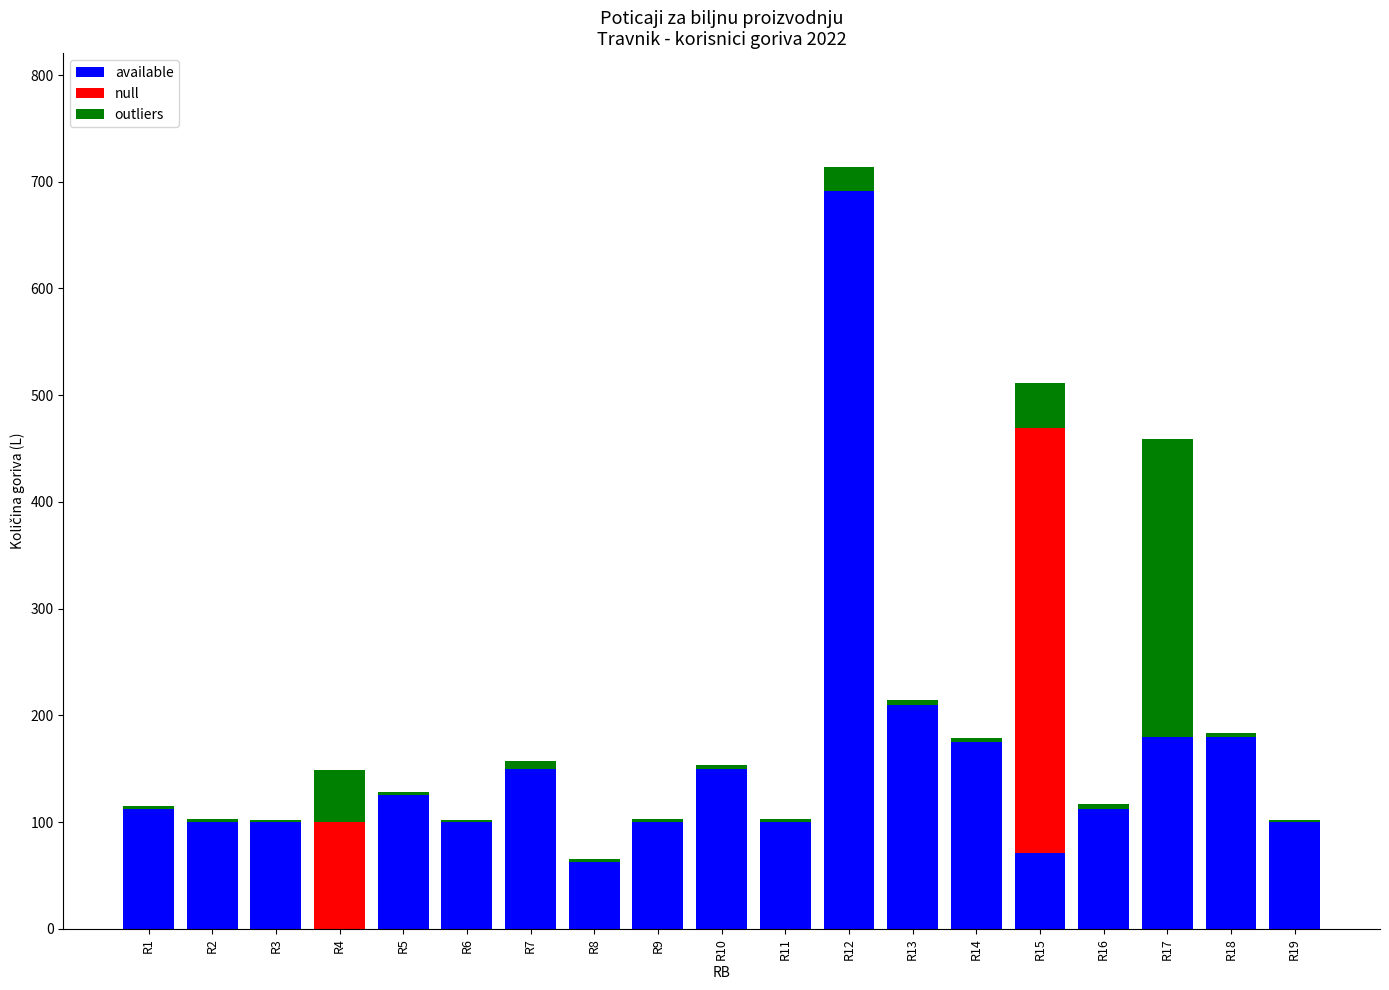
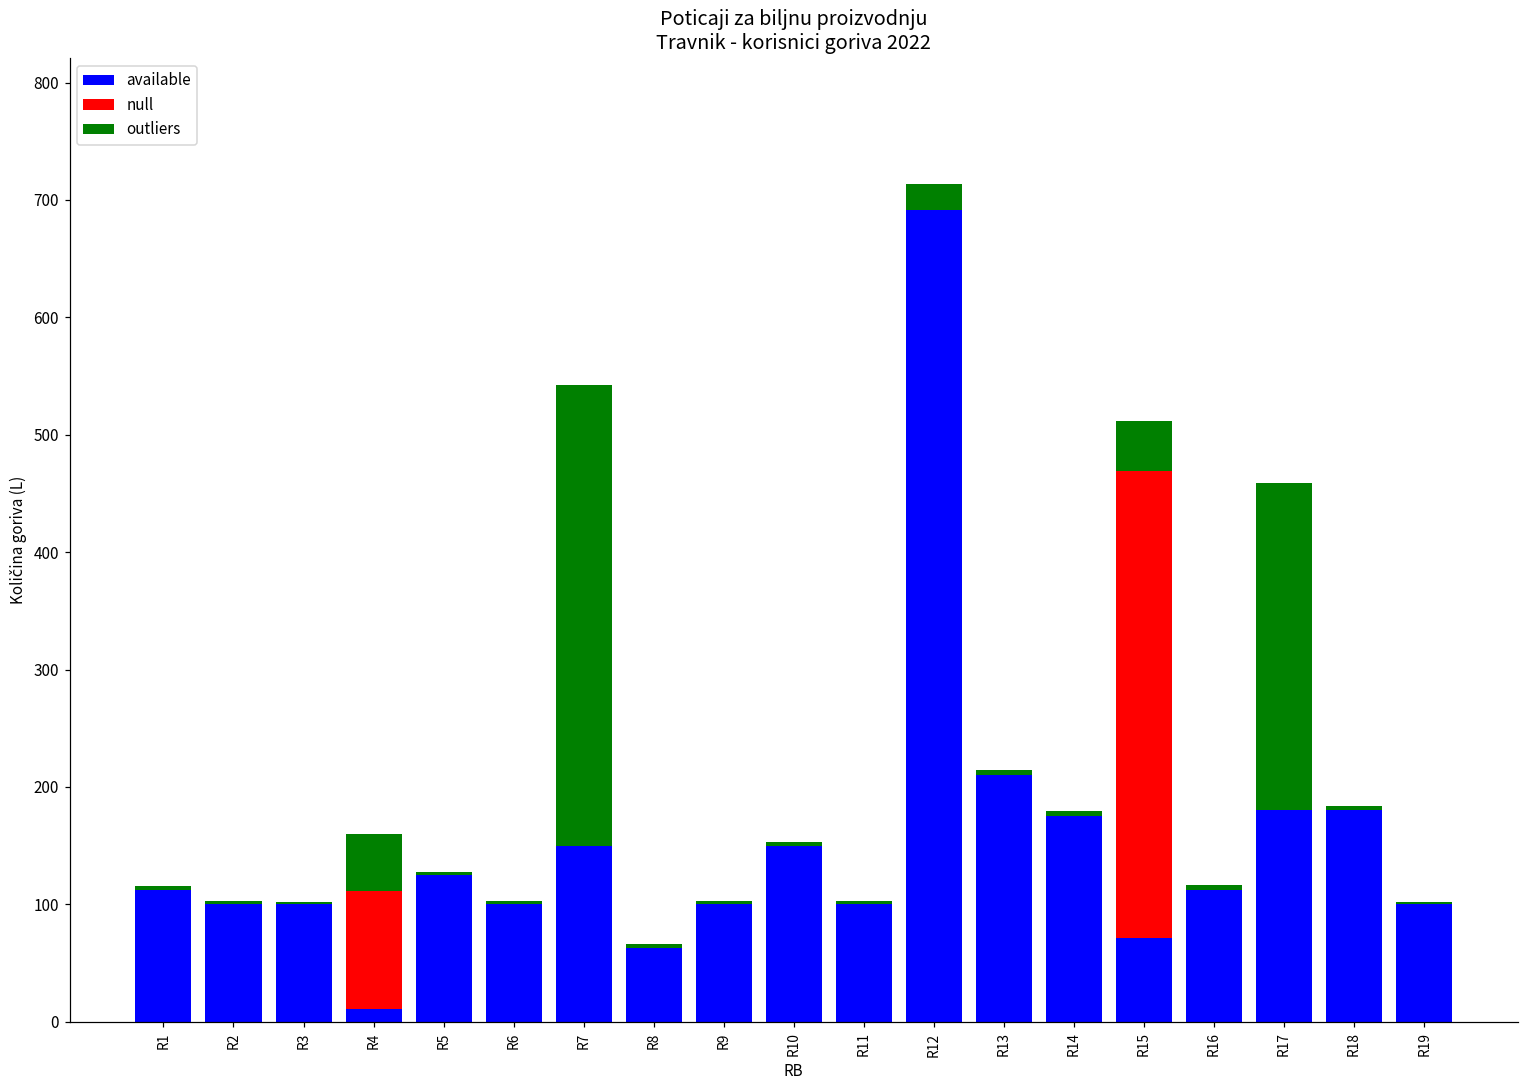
  {
    "available": {
      "R1": 113,
      "R2": 100,
      "R3": 100,
-     "R4": 0,
+     "R4": 11,
      "R5": 125,
      "R6": 100,
      "R7": 150,
      "R8": 63,
      "R9": 100,
      "R10": 150,
      "R11": 100,
      "R12": 692,
      "R13": 210,
      "R14": 175,
      "R15": 71,
      "R16": 113,
      "R17": 180,
      "R18": 180,
      "R19": 100
    },
    "null": {
      "R1": 0,
      "R2": 0,
      "R3": 0,
      "R4": 100,
      "R5": 0,
      "R6": 0,
      "R7": 0,
      "R8": 0,
      "R9": 0,
      "R10": 0,
      "R11": 0,
      "R12": 0,
      "R13": 0,
      "R14": 0,
      "R15": 398,
      "R16": 0,
      "R17": 0,
      "R18": 0,
      "R19": 0
    },
    "outliers": {
      "R1": 3,
      "R2": 2,
      "R4": 49,
      "R5": 3,
      "R6": 2,
-     "R7": 7,
+     "R7": 393,
      "R8": 3,
      "R9": 2,
      "R10": 3,
      "R11": 3,
      "R12": 22,
      "R13": 4,
      "R14": 4,
      "R15": 42,
      "R16": 4,
      "R17": 279,
      "R18": 4
    }
  }
